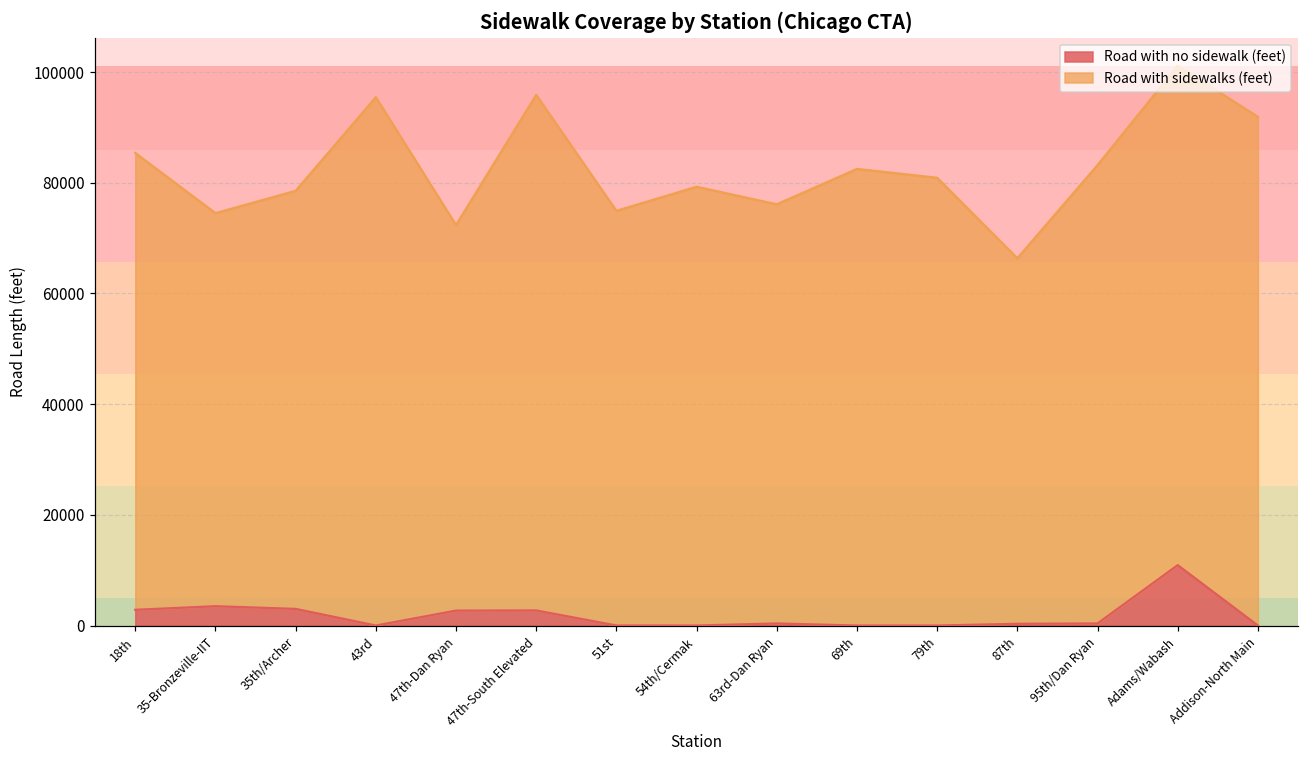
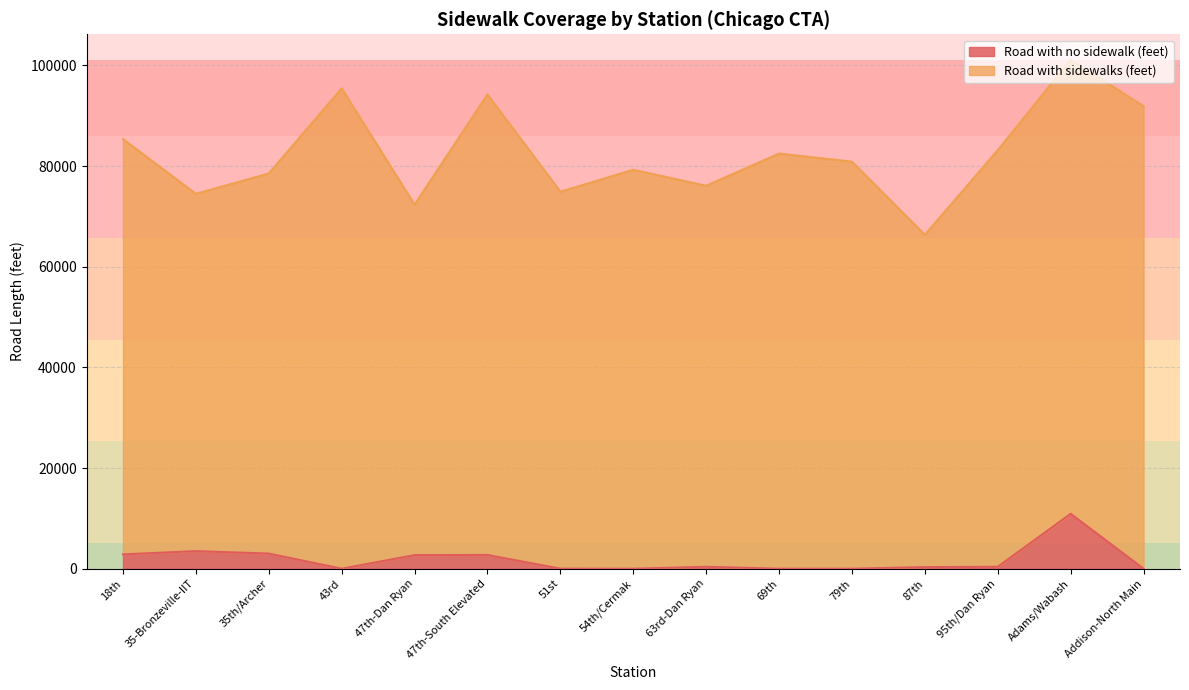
  {
    "Road with no sidewalk (feet)": {
      "18th": 3000,
      "35-Bronzeville-IIT": 3000,
      "35th/Archer": 3000,
      "43rd": 0,
      "47th-Dan Ryan": 3000,
      "47th-South Elevated": 3000,
      "51st": 0,
      "54th/Cermak": 0,
      "63rd-Dan Ryan": 0,
      "69th": 0,
      "79th": 0,
      "87th": 0,
      "95th/Dan Ryan": 0,
      "Adams/Wabash": 11000,
      "Addison-North Main": 0
    },
    "Road with sidewalks (feet)": {
      "18th": 83000,
      "35-Bronzeville-IIT": 71000,
      "35th/Archer": 76000,
      "43rd": 95000,
      "47th-Dan Ryan": 70000,
-     "47th-South Elevated": 93000,
+     "47th-South Elevated": 92000,
      "51st": 75000,
      "54th/Cermak": 79000,
      "63rd-Dan Ryan": 76000,
      "69th": 82000,
      "79th": 81000,
      "87th": 66000,
      "95th/Dan Ryan": 83000,
      "Addison-North Main": 92000
    }
  }
